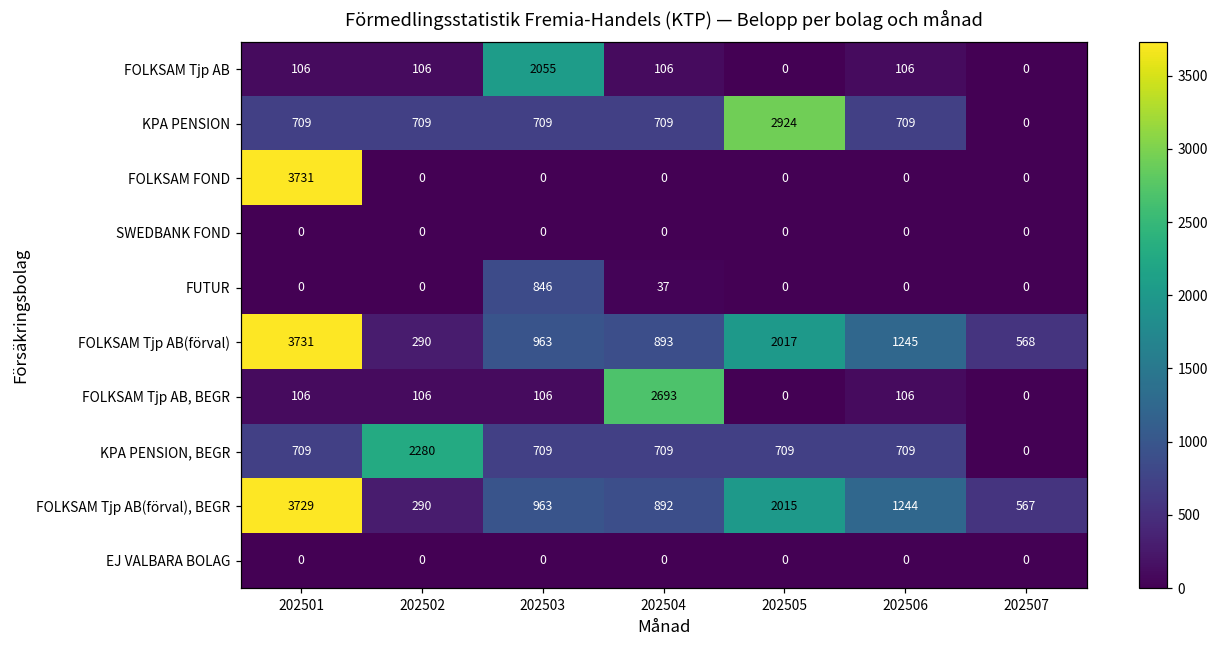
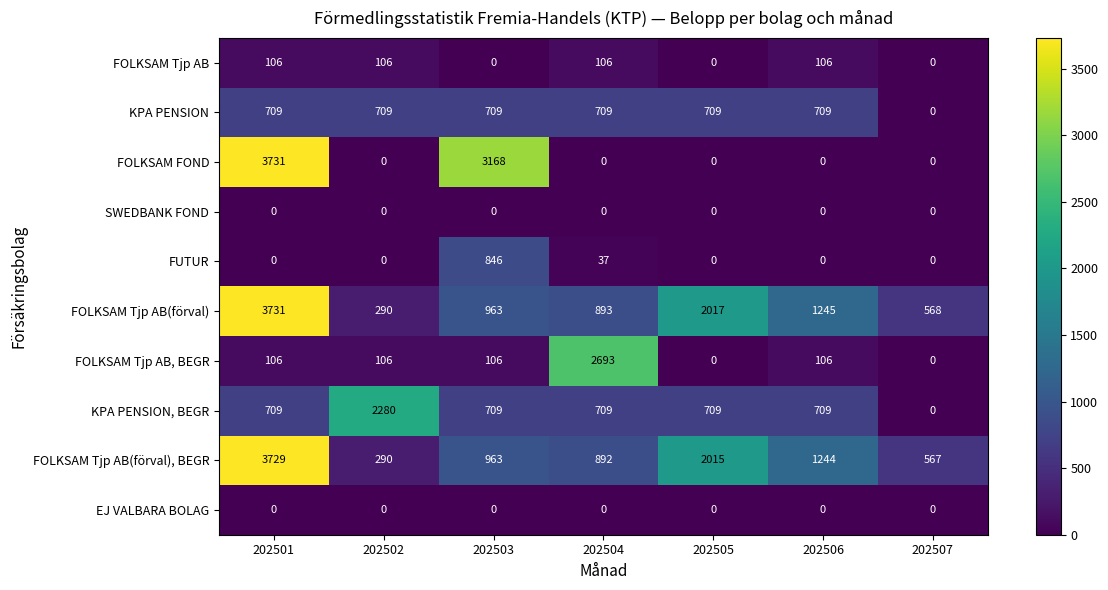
  {
    "FOLKSAM Tjp AB": {
      "202501": 106,
      "202502": 106,
-     "202503": 2055,
+     "202503": 0,
      "202504": 106,
      "202505": 0,
      "202506": 106,
      "202507": 0
    },
    "KPA PENSION": {
      "202501": 709,
      "202502": 709,
      "202503": 709,
      "202504": 709,
-     "202505": 2924,
+     "202505": 709,
      "202506": 709,
      "202507": 0
    },
    "FOLKSAM FOND": {
      "202501": 3731,
      "202502": 0,
-     "202503": 0,
+     "202503": 3168,
      "202504": 0,
      "202505": 0,
      "202506": 0,
      "202507": 0
    },
    "SWEDBANK FOND": {
      "202501": 0,
      "202502": 0,
      "202503": 0,
      "202504": 0,
      "202505": 0,
      "202506": 0,
      "202507": 0
    },
    "FUTUR": {
      "202501": 0,
      "202502": 0,
      "202503": 846,
      "202504": 37,
      "202505": 0,
      "202506": 0,
      "202507": 0
    },
    "FOLKSAM Tjp AB(förval)": {
      "202501": 3731,
      "202502": 290,
      "202503": 963,
      "202504": 893,
      "202505": 2017,
      "202506": 1245,
      "202507": 568
    },
    "FOLKSAM Tjp AB, BEGR": {
      "202501": 106,
      "202502": 106,
      "202503": 106,
      "202504": 2693,
      "202505": 0,
      "202506": 106,
      "202507": 0
    },
    "KPA PENSION, BEGR": {
      "202501": 709,
      "202502": 2280,
      "202503": 709,
      "202504": 709,
      "202505": 709,
      "202506": 709,
      "202507": 0
    },
    "FOLKSAM Tjp AB(förval), BEGR": {
      "202501": 3729,
      "202502": 290,
      "202503": 963,
      "202504": 892,
      "202505": 2015,
      "202506": 1244,
      "202507": 567
    },
    "EJ VALBARA BOLAG": {
      "202501": 0,
      "202502": 0,
      "202503": 0,
      "202504": 0,
      "202505": 0,
      "202506": 0,
      "202507": 0
    }
  }
